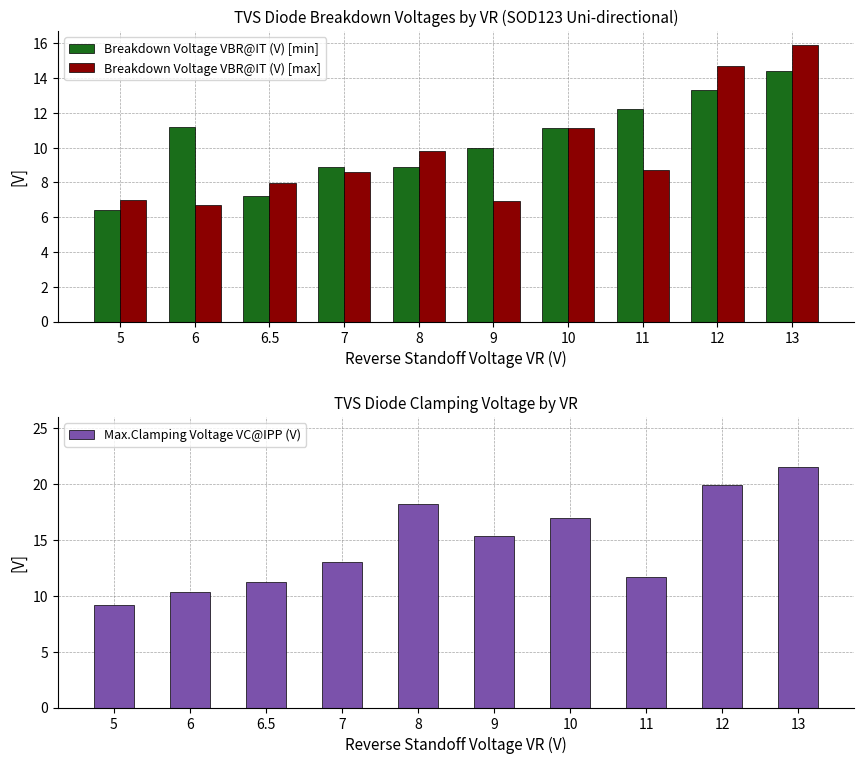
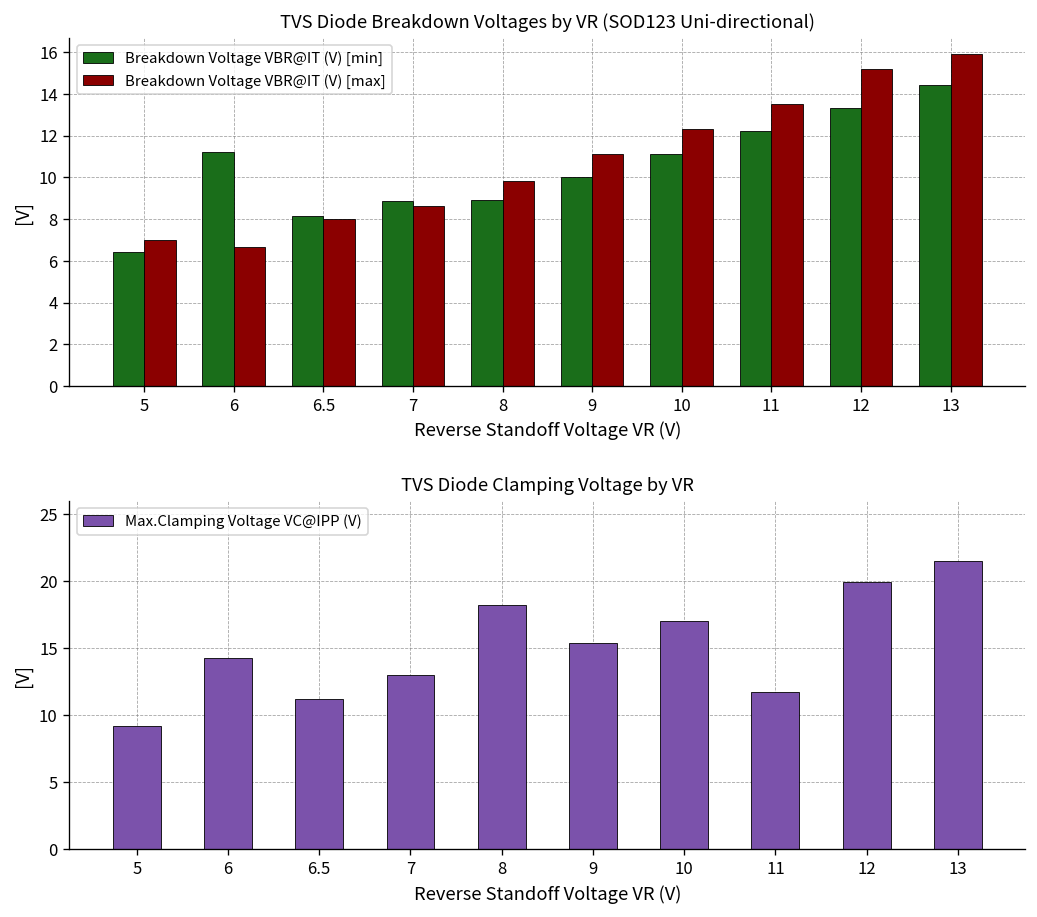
  {
    "TVS Diode Breakdown Voltages by VR (SOD123 Uni-directional)": {
      "Breakdown Voltage VBR@IT (V) [min]": {
        "5": 6.4,
        "6": 11.2,
-       "6.5": 7.2,
+       "6.5": 8.1,
        "7": 8.9,
        "8": 8.9,
        "9": 10.0,
        "10": 11.1,
        "11": 12.2,
        "12": 13.3,
        "13": 14.4
      },
      "Breakdown Voltage VBR@IT (V) [max]": {
        "5": 7.0,
        "6": 6.7,
        "6.5": 8.0,
        "7": 8.6,
        "8": 9.8,
-       "9": 6.9,
-       "10": 11.1,
-       "11": 8.7,
-       "12": 14.7,
+       "9": 11.1,
+       "10": 12.3,
+       "11": 13.5,
+       "12": 15.2,
        "13": 15.9
      }
    },
    "TVS Diode Clamping Voltage by VR": {
      "5": 9.2,
-     "6": 10.3,
+     "6": 14.3,
      "6.5": 11.2,
      "7": 13.0,
      "8": 18.2,
      "9": 15.4,
      "10": 17.0,
      "11": 11.7,
      "12": 19.9,
      "13": 21.5
    }
  }
